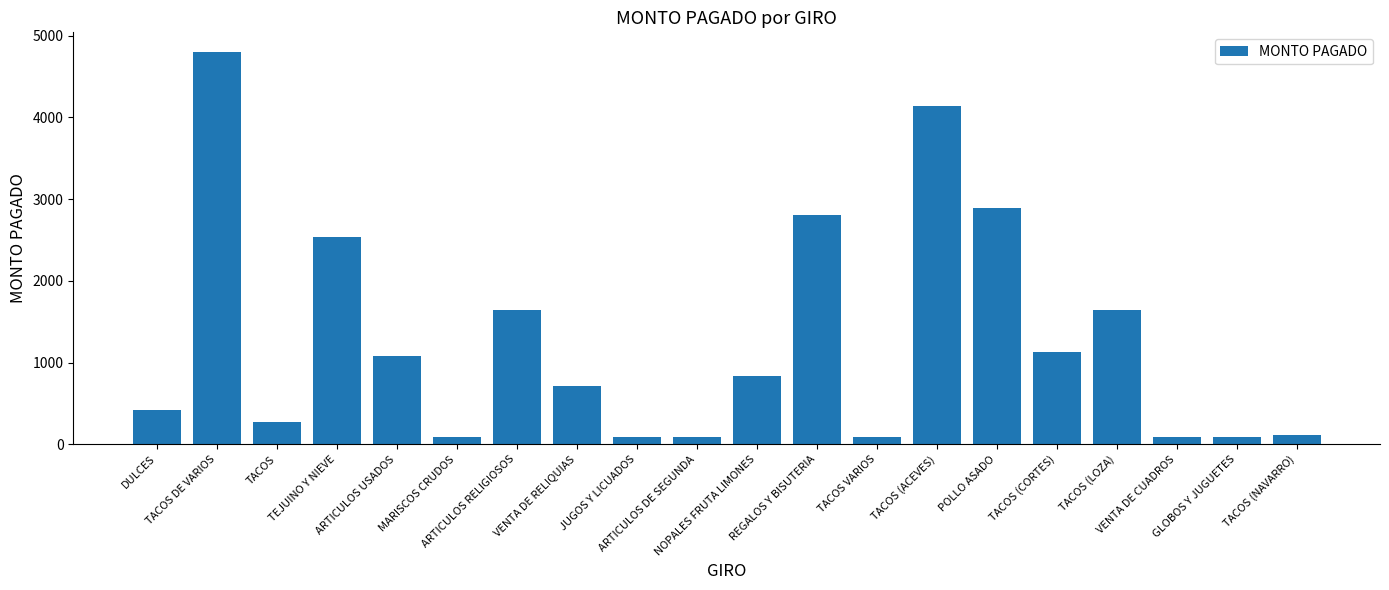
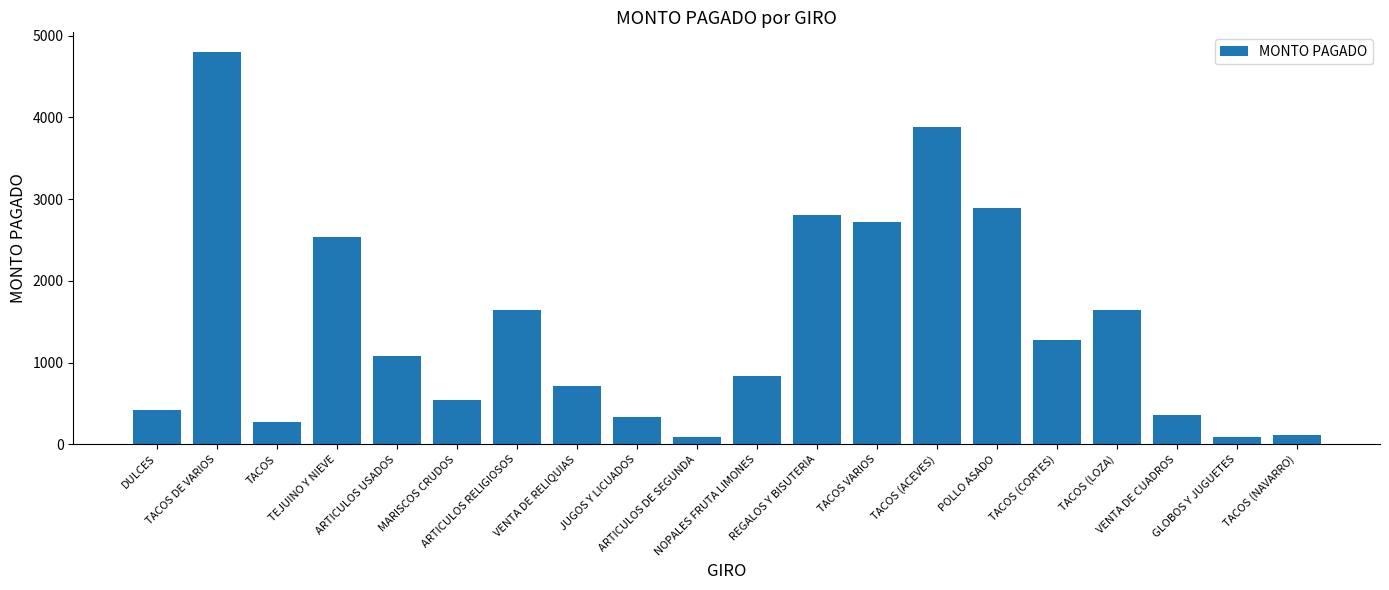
  {
    "DULCES": 400,
    "TACOS DE VARIOS": 4800,
    "TACOS": 300,
    "TEJUINO Y NIEVE": 2500,
    "ARTICULOS USADOS": 1100,
-   "MARISCOS CRUDOS": 100,
+   "MARISCOS CRUDOS": 500,
    "ARTICULOS RELIGIOSOS": 1600,
    "VENTA DE RELIQUIAS": 700,
-   "JUGOS Y LICUADOS": 100,
+   "JUGOS Y LICUADOS": 300,
    "ARTICULOS DE SEGUNDA": 100,
    "NOPALES FRUTA LIMONES": 800,
    "REGALOS Y BISUTERIA": 2800,
-   "TACOS VARIOS": 100,
-   "TACOS (ACEVES)": 4100,
+   "TACOS VARIOS": 2700,
+   "TACOS (ACEVES)": 3900,
    "POLLO ASADO": 2900,
-   "TACOS (CORTES)": 1100,
+   "TACOS (CORTES)": 1300,
    "TACOS (LOZA)": 1600,
-   "VENTA DE CUADROS": 100,
+   "VENTA DE CUADROS": 400,
    "GLOBOS Y JUGUETES": 100,
    "TACOS (NAVARRO)": 100
  }
